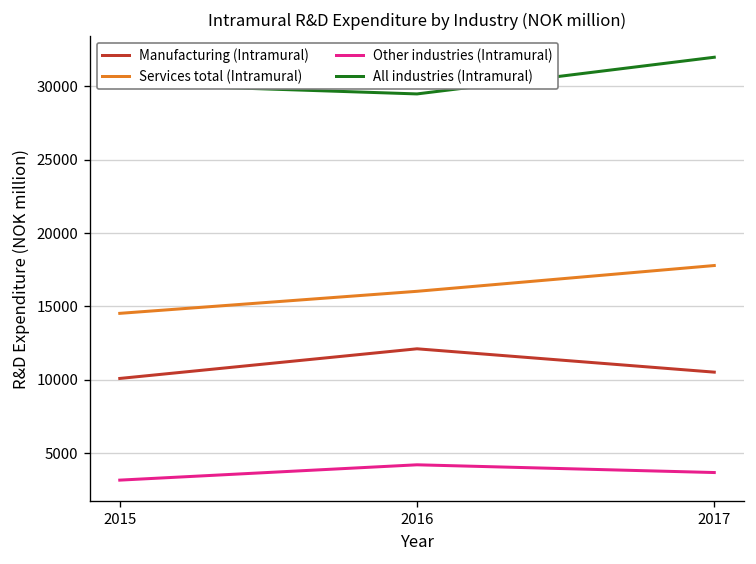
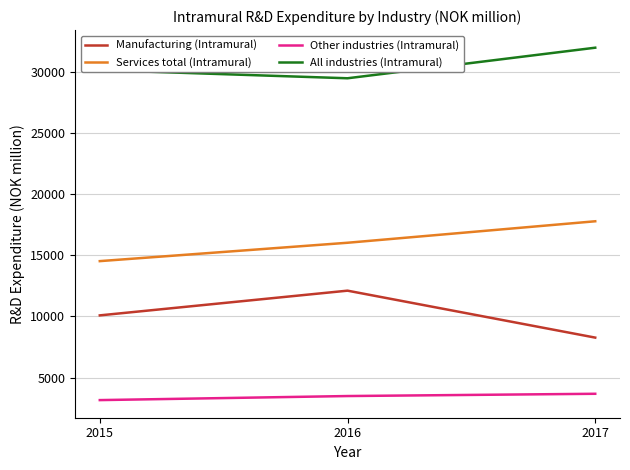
  {
    "Manufacturing (Intramural)": {
      "2015": 10100,
      "2016": 12100,
-     "2017": 10500
+     "2017": 8300
    },
    "Services total (Intramural)": {
      "2015": 14500,
      "2016": 16000,
      "2017": 17800
    },
    "Other industries (Intramural)": {
      "2015": 3200,
-     "2016": 4200,
+     "2016": 3500,
      "2017": 3700
    },
    "All industries (Intramural)": {
      "2016": 29500,
      "2017": 32000
    }
  }
